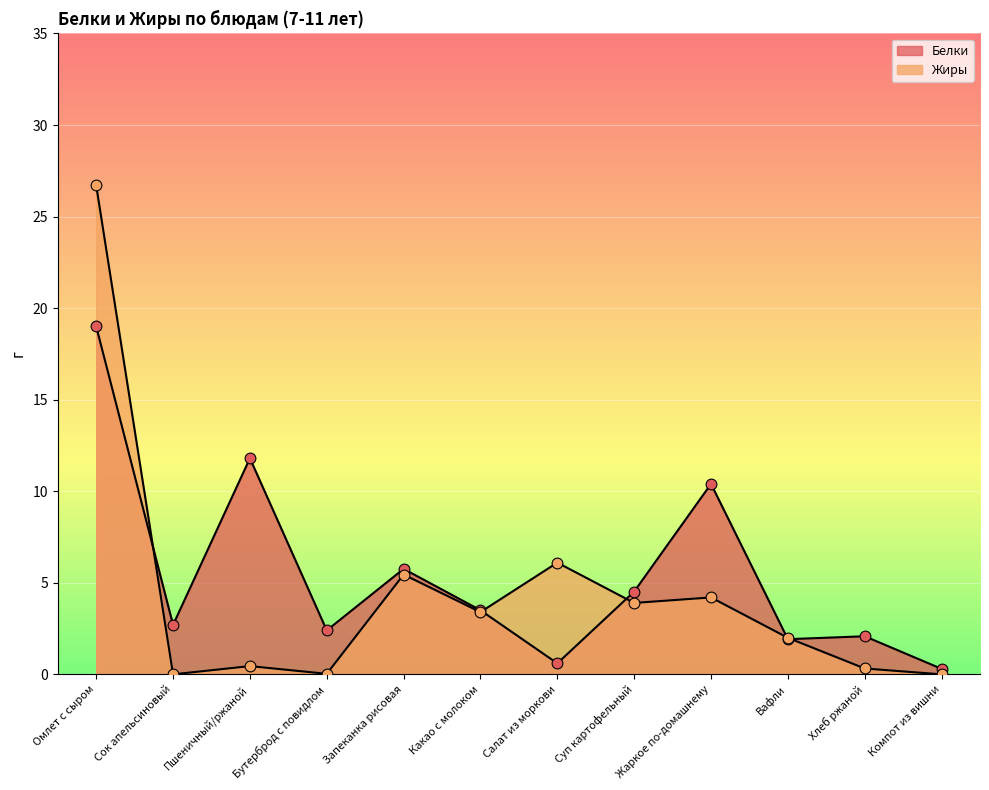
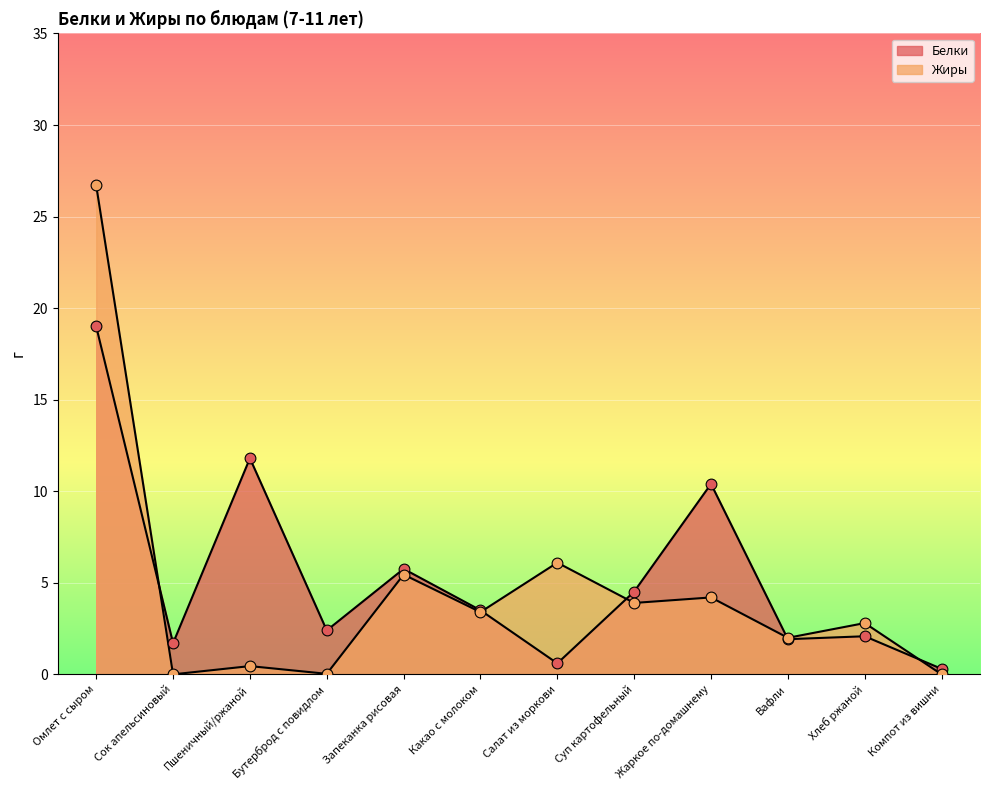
  {
    "Белки": {
      "Омлет с сыром": 19.0,
-     "Сок апельсиновый": 2.7,
+     "Сок апельсиновый": 1.7,
      "Пшеничный/ржаной": 11.8,
      "Бутерброд с повидлом": 2.4,
      "Запеканка рисовая": 5.8,
      "Салат из моркови": 0.6,
      "Суп картофельный": 4.5,
      "Жаркое по-домашнему": 10.4,
      "Хлеб ржаной": 2.1,
      "Компот из вишни": 0.3
    },
    "Жиры": {
      "Омлет с сыром": 26.7,
      "Сок апельсиновый": 0.0,
      "Пшеничный/ржаной": 0.5,
      "Бутерброд с повидлом": 0.0,
      "Запеканка рисовая": 5.5,
      "Салат из моркови": 6.1,
      "Суп картофельный": 3.9,
      "Жаркое по-домашнему": 4.2,
-     "Хлеб ржаной": 0.3,
+     "Хлеб ржаной": 2.8,
      "Компот из вишни": 0.0
    }
  }
